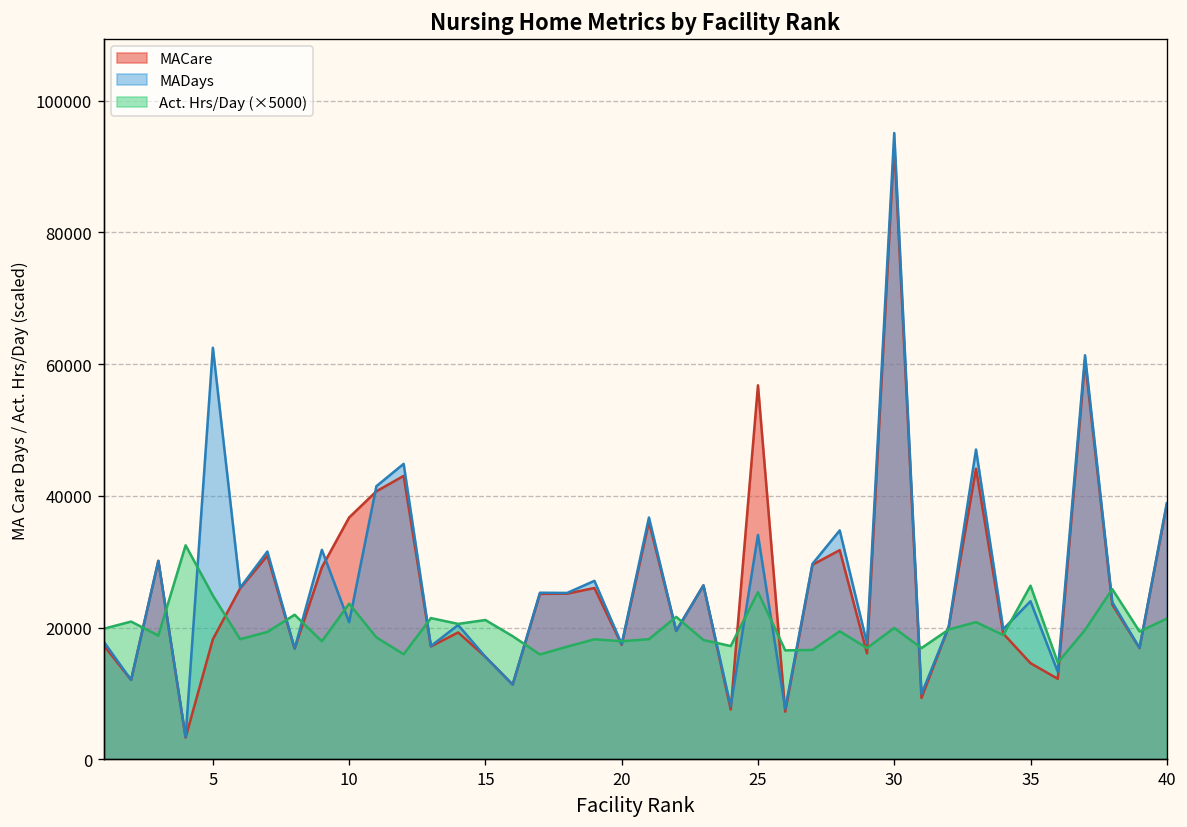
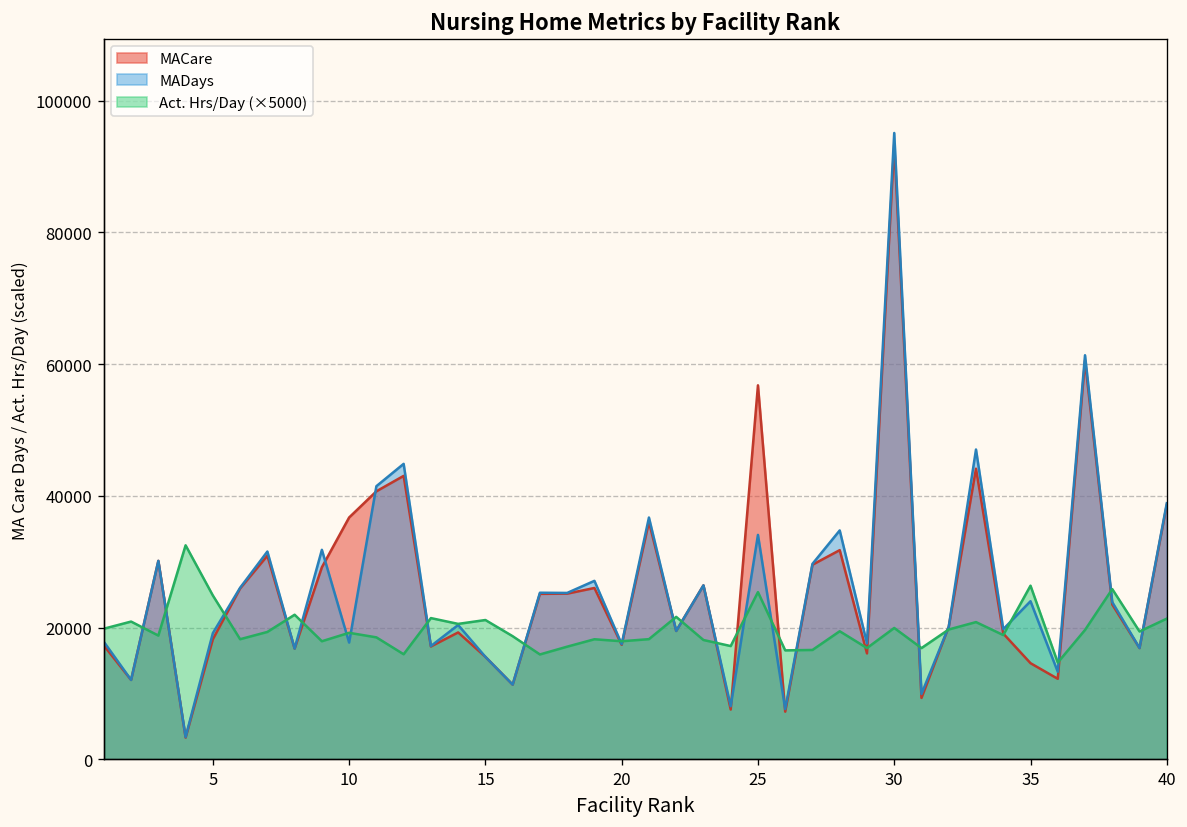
  {
    "MACare": {
      "5": 18000,
      "10": 37000,
      "25": 57000,
      "30": 93000,
      "35": 15000
    },
    "MADays": {
-     "5": 62000,
-     "10": 21000,
+     "5": 19000,
+     "10": 18000,
      "25": 34000,
      "30": 95000,
      "35": 24000
    },
    "Act. Hrs/Day (×5000)": {
      "5": 25000,
-     "10": 24000,
+     "10": 19000,
      "15": 21000,
      "25": 25000,
      "30": 20000,
      "35": 26000,
      "40": 21000
    }
  }
